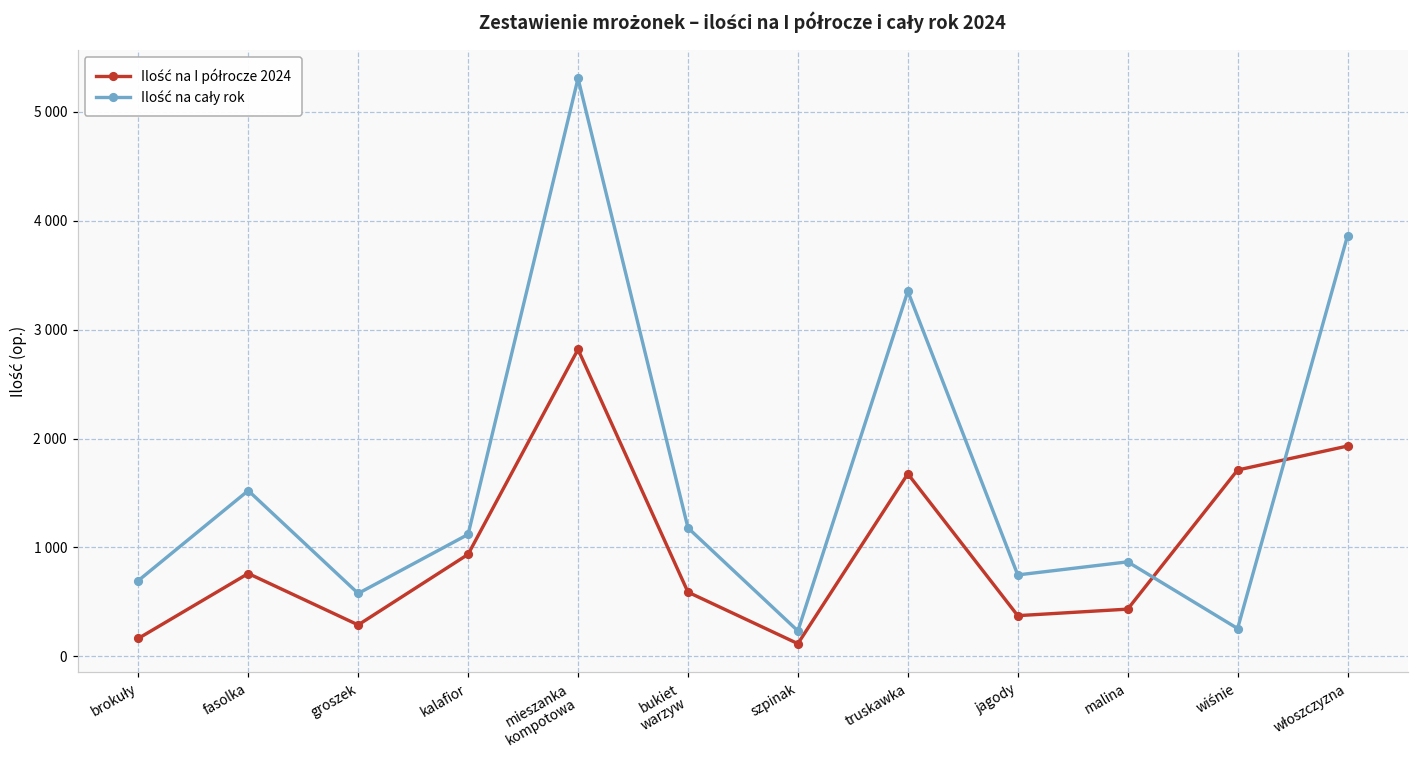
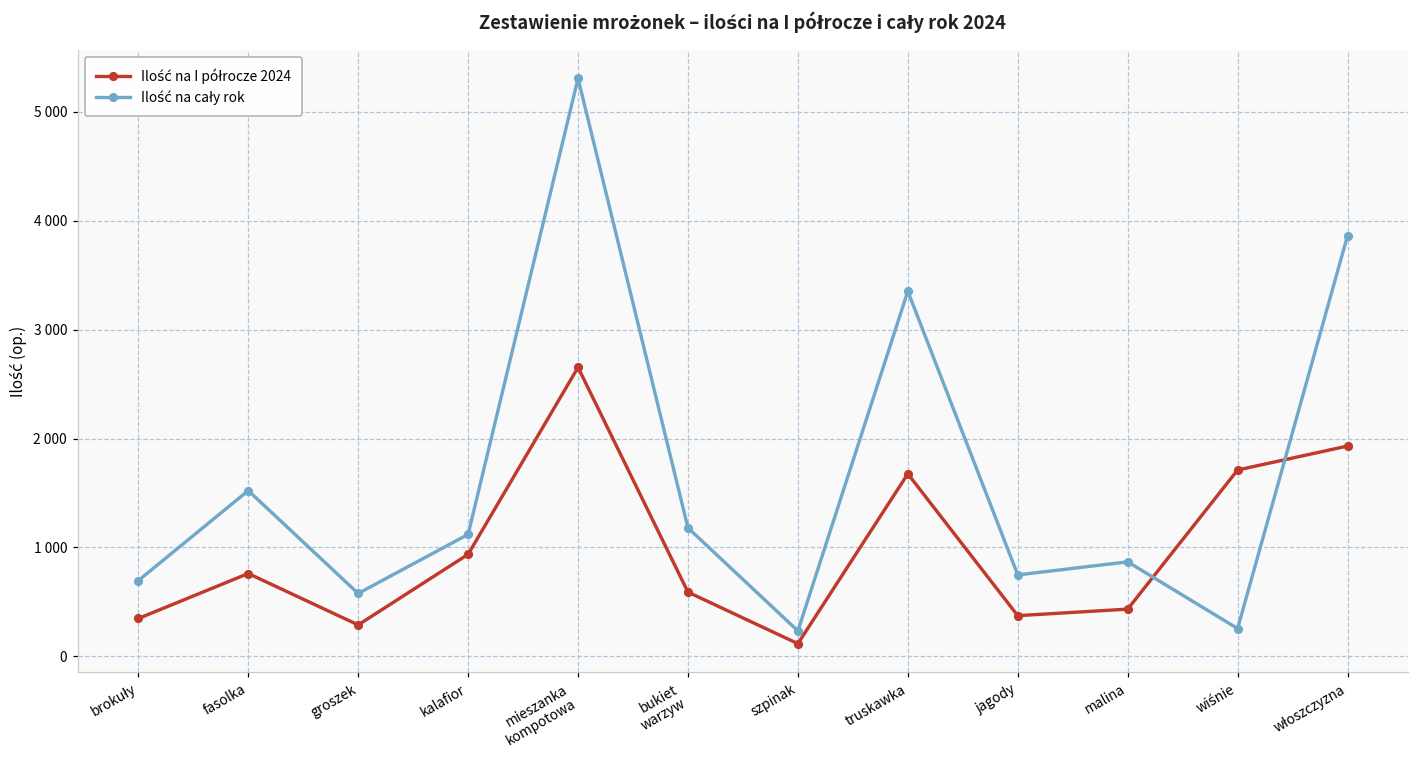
  {
    "Ilość na I półrocze 2024": {
-     "brokuły": 200,
+     "brokuły": 300,
      "fasolka": 800,
      "groszek": 300,
      "kalafior": 900,
-     "mieszanka kompotowa": 2800,
+     "mieszanka kompotowa": 2700,
      "bukiet warzyw": 600,
      "szpinak": 100,
      "truskawka": 1700,
      "jagody": 400,
      "malina": 400,
      "wiśnie": 1700,
      "włoszczyzna": 1900
    },
    "Ilość na cały rok": {
      "brokuły": 700,
      "fasolka": 1500,
      "groszek": 600,
      "kalafior": 1100,
      "mieszanka kompotowa": 5300,
      "bukiet warzyw": 1200,
      "szpinak": 200,
      "truskawka": 3400,
      "jagody": 700,
      "malina": 900,
      "wiśnie": 300,
      "włoszczyzna": 3900
    }
  }
